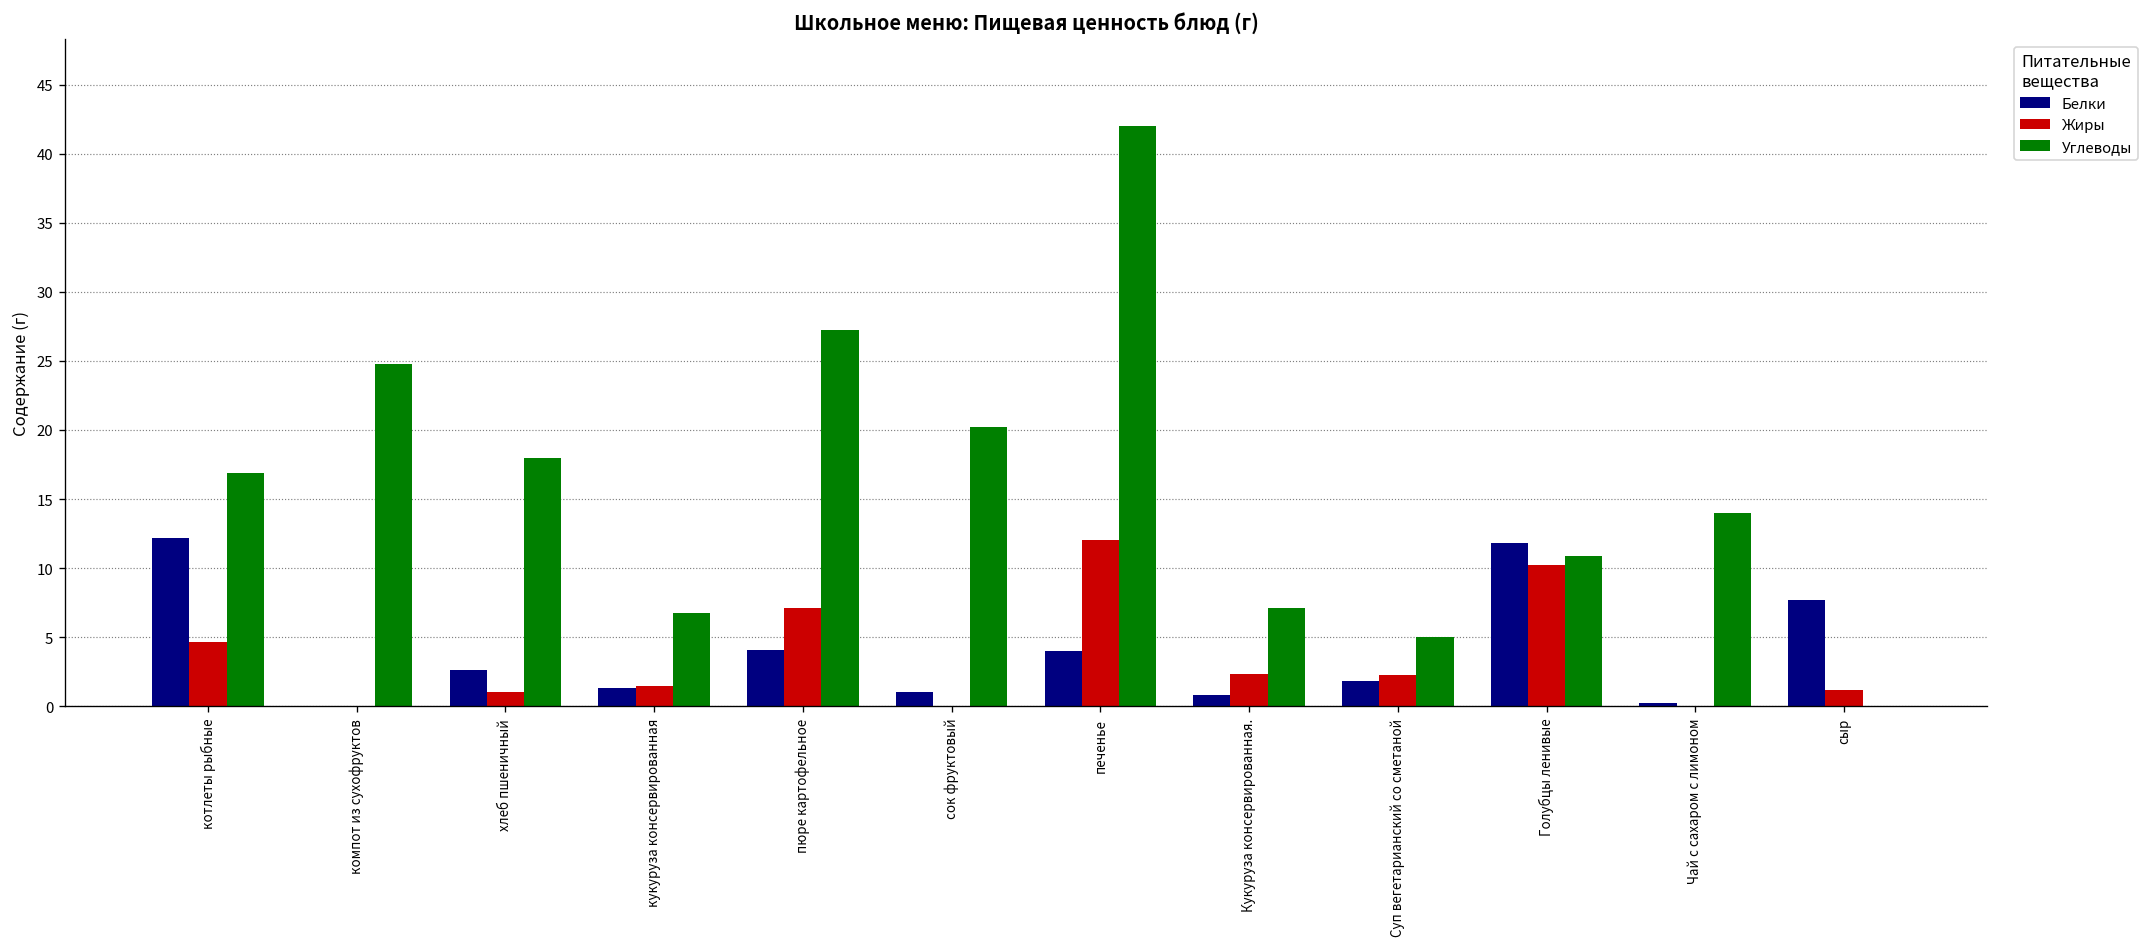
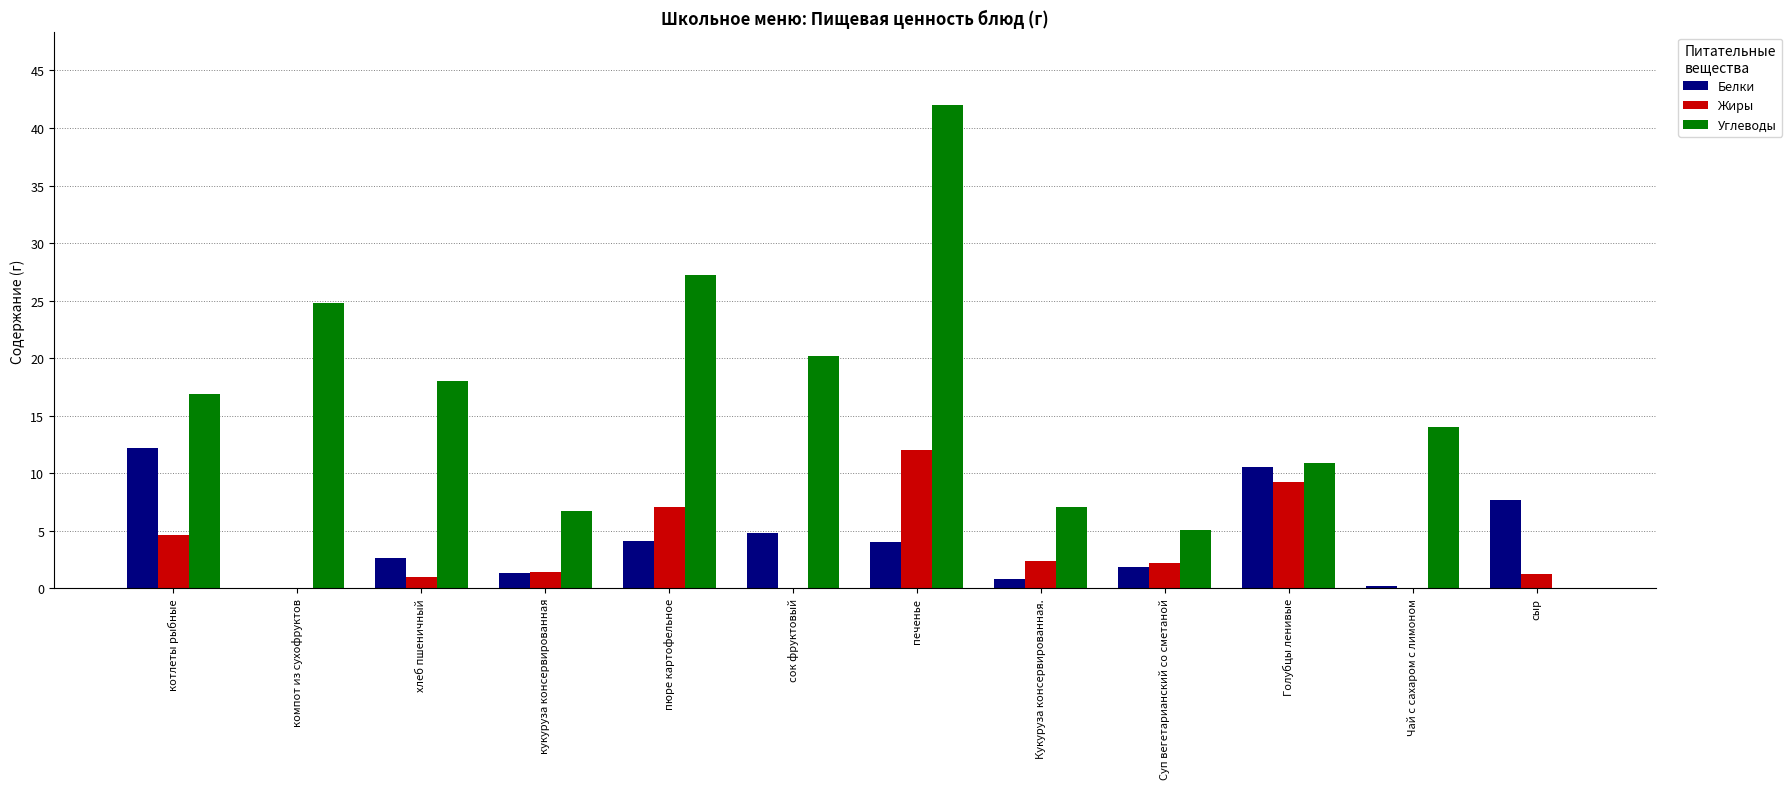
  {
    "Белки": {
      "котлеты рыбные": 12.2,
      "хлеб пшеничный": 2.6,
      "кукуруза консервированная": 1.3,
      "пюре картофельное": 4.1,
-     "сок фруктовый": 1.0,
+     "сок фруктовый": 4.8,
      "печенье": 4.0,
      "Кукуруза консервированная.": 0.8,
      "Суп вегетарианский со сметаной": 1.8,
-     "Голубцы ленивые": 11.8,
+     "Голубцы ленивые": 10.5,
      "сыр": 7.7
    },
    "Жиры": {
      "котлеты рыбные": 4.6,
      "компот из сухофруктов": 0.0,
      "хлеб пшеничный": 1.0,
      "кукуруза консервированная": 1.4,
      "пюре картофельное": 7.1,
      "сок фруктовый": 0.0,
      "печенье": 12.0,
      "Кукуруза консервированная.": 2.3,
      "Суп вегетарианский со сметаной": 2.2,
-     "Голубцы ленивые": 10.2,
+     "Голубцы ленивые": 9.2,
      "Чай с сахаром с лимоном": 0.0,
      "сыр": 1.2
    },
    "Углеводы": {
      "котлеты рыбные": 16.9,
      "компот из сухофруктов": 24.8,
      "хлеб пшеничный": 18.0,
      "кукуруза консервированная": 6.7,
      "пюре картофельное": 27.3,
      "сок фруктовый": 20.2,
      "печенье": 42.0,
      "Кукуруза консервированная.": 7.1,
      "Суп вегетарианский со сметаной": 5.0,
      "Голубцы ленивые": 10.9,
      "Чай с сахаром с лимоном": 14.0,
      "сыр": 0.0
    }
  }
